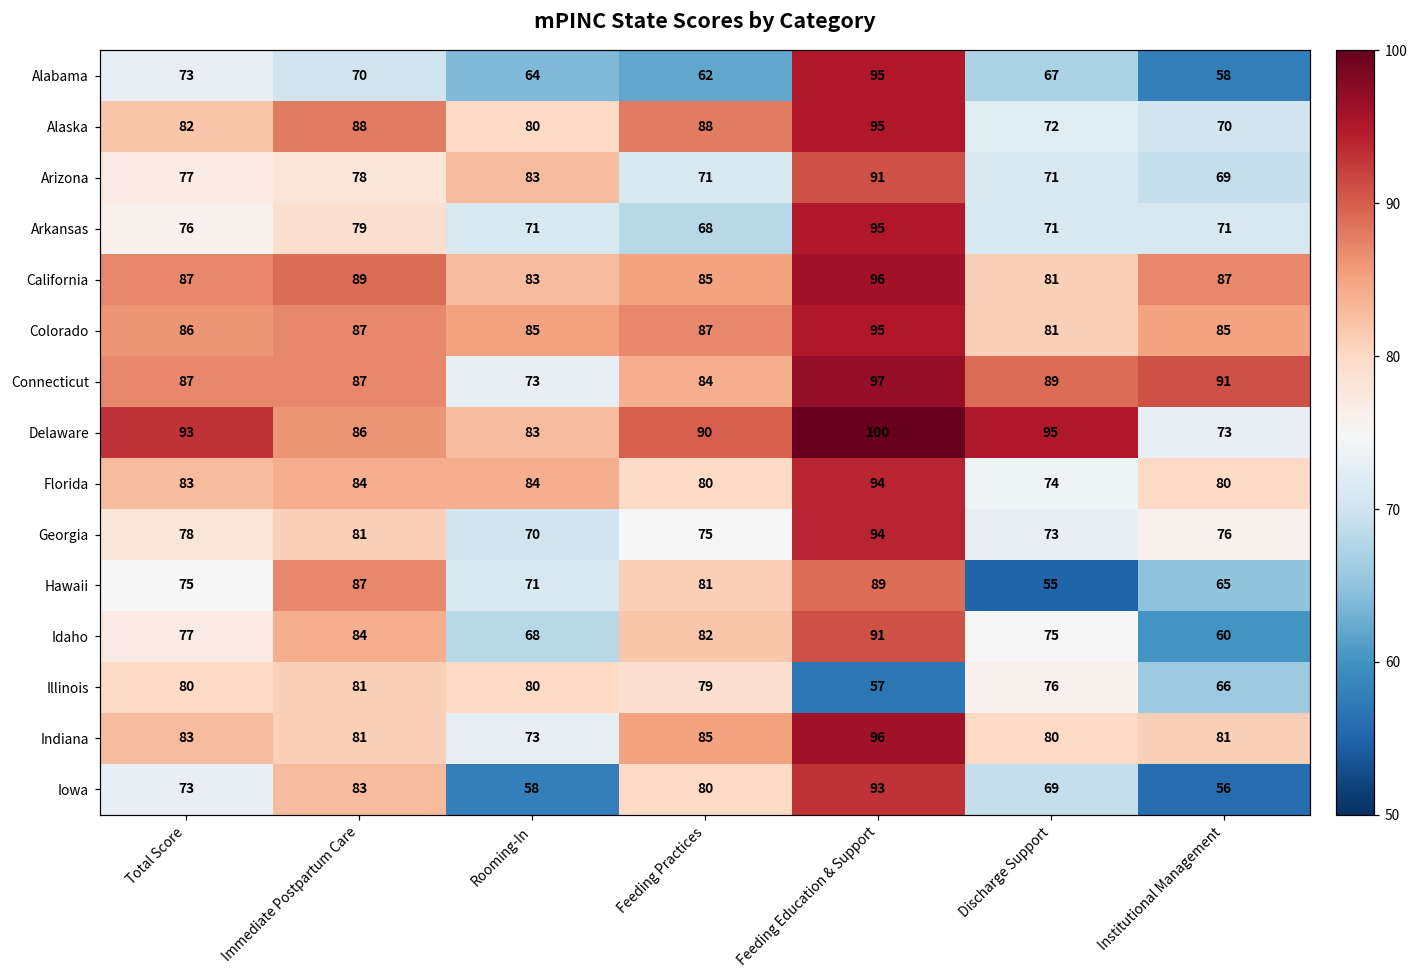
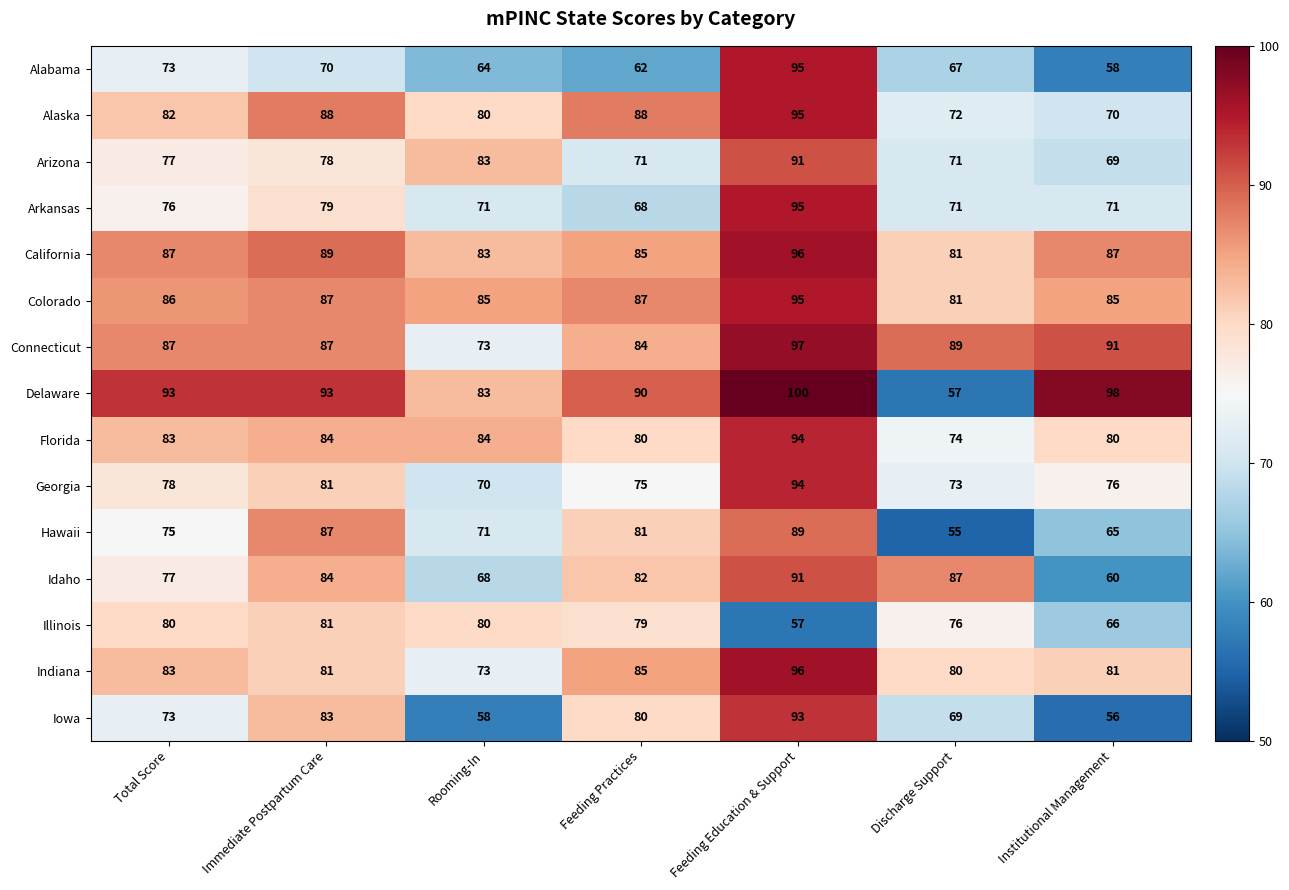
  {
    "Alabama": {
      "Total Score": 73,
      "Immediate Postpartum Care": 70,
      "Rooming-In": 64,
      "Feeding Practices": 62,
      "Feeding Education & Support": 95,
      "Discharge Support": 67,
      "Institutional Management": 58
    },
    "Alaska": {
      "Total Score": 82,
      "Immediate Postpartum Care": 88,
      "Rooming-In": 80,
      "Feeding Practices": 88,
      "Feeding Education & Support": 95,
      "Discharge Support": 72,
      "Institutional Management": 70
    },
    "Arizona": {
      "Total Score": 77,
      "Immediate Postpartum Care": 78,
      "Rooming-In": 83,
      "Feeding Practices": 71,
      "Feeding Education & Support": 91,
      "Discharge Support": 71,
      "Institutional Management": 69
    },
    "Arkansas": {
      "Total Score": 76,
      "Immediate Postpartum Care": 79,
      "Rooming-In": 71,
      "Feeding Practices": 68,
      "Feeding Education & Support": 95,
      "Discharge Support": 71,
      "Institutional Management": 71
    },
    "California": {
      "Total Score": 87,
      "Immediate Postpartum Care": 89,
      "Rooming-In": 83,
      "Feeding Practices": 85,
      "Feeding Education & Support": 96,
      "Discharge Support": 81,
      "Institutional Management": 87
    },
    "Colorado": {
      "Total Score": 86,
      "Immediate Postpartum Care": 87,
      "Rooming-In": 85,
      "Feeding Practices": 87,
      "Feeding Education & Support": 95,
      "Discharge Support": 81,
      "Institutional Management": 85
    },
    "Connecticut": {
      "Total Score": 87,
      "Immediate Postpartum Care": 87,
      "Rooming-In": 73,
      "Feeding Practices": 84,
      "Feeding Education & Support": 97,
      "Discharge Support": 89,
      "Institutional Management": 91
    },
    "Delaware": {
      "Total Score": 93,
-     "Immediate Postpartum Care": 86,
+     "Immediate Postpartum Care": 93,
      "Rooming-In": 83,
      "Feeding Practices": 90,
      "Feeding Education & Support": 100,
-     "Discharge Support": 95,
-     "Institutional Management": 73
+     "Discharge Support": 57,
+     "Institutional Management": 98
    },
    "Florida": {
      "Total Score": 83,
      "Immediate Postpartum Care": 84,
      "Rooming-In": 84,
      "Feeding Practices": 80,
      "Feeding Education & Support": 94,
      "Discharge Support": 74,
      "Institutional Management": 80
    },
    "Georgia": {
      "Total Score": 78,
      "Immediate Postpartum Care": 81,
      "Rooming-In": 70,
      "Feeding Practices": 75,
      "Feeding Education & Support": 94,
      "Discharge Support": 73,
      "Institutional Management": 76
    },
    "Hawaii": {
      "Total Score": 75,
      "Immediate Postpartum Care": 87,
      "Rooming-In": 71,
      "Feeding Practices": 81,
      "Feeding Education & Support": 89,
      "Discharge Support": 55,
      "Institutional Management": 65
    },
    "Idaho": {
      "Total Score": 77,
      "Immediate Postpartum Care": 84,
      "Rooming-In": 68,
      "Feeding Practices": 82,
      "Feeding Education & Support": 91,
-     "Discharge Support": 75,
+     "Discharge Support": 87,
      "Institutional Management": 60
    },
    "Illinois": {
      "Total Score": 80,
      "Immediate Postpartum Care": 81,
      "Rooming-In": 80,
      "Feeding Practices": 79,
      "Feeding Education & Support": 57,
      "Discharge Support": 76,
      "Institutional Management": 66
    },
    "Indiana": {
      "Total Score": 83,
      "Immediate Postpartum Care": 81,
      "Rooming-In": 73,
      "Feeding Practices": 85,
      "Feeding Education & Support": 96,
      "Discharge Support": 80,
      "Institutional Management": 81
    },
    "Iowa": {
      "Total Score": 73,
      "Immediate Postpartum Care": 83,
      "Rooming-In": 58,
      "Feeding Practices": 80,
      "Feeding Education & Support": 93,
      "Discharge Support": 69,
      "Institutional Management": 56
    }
  }
